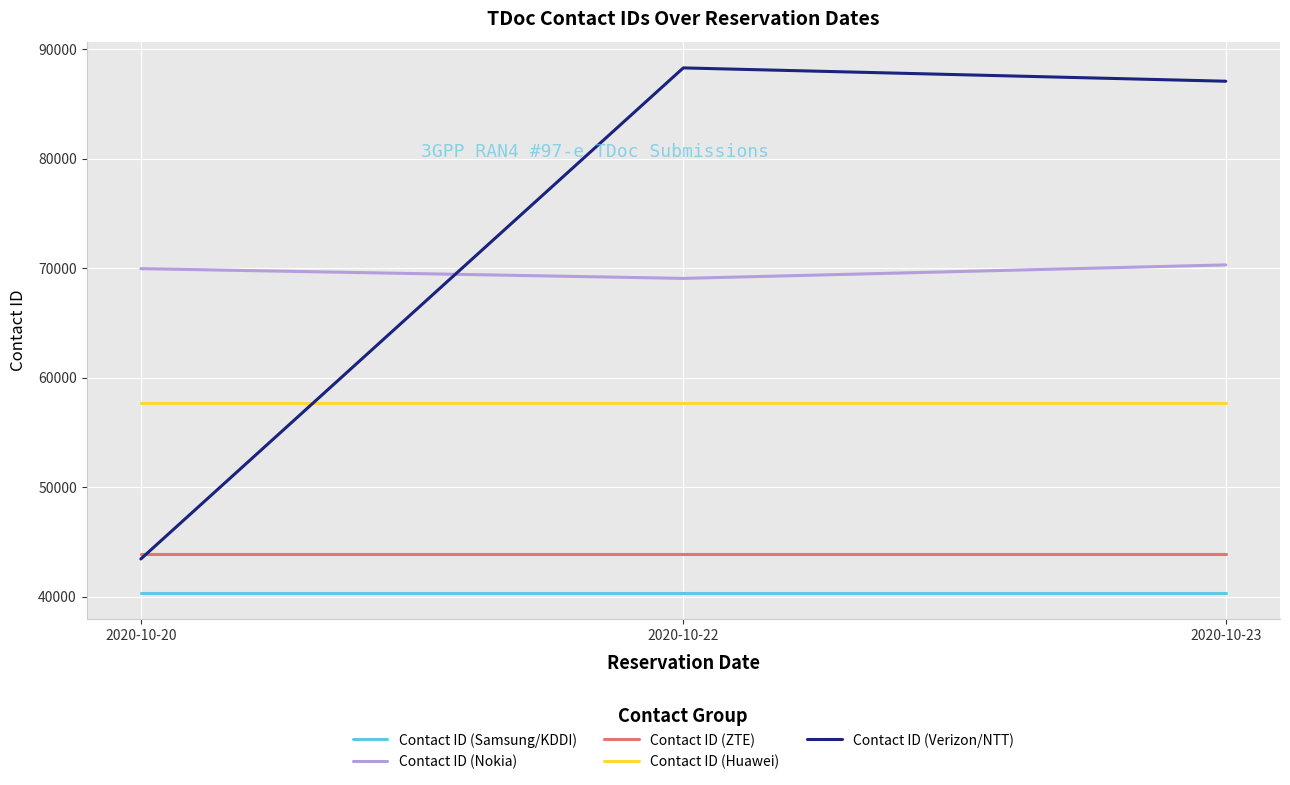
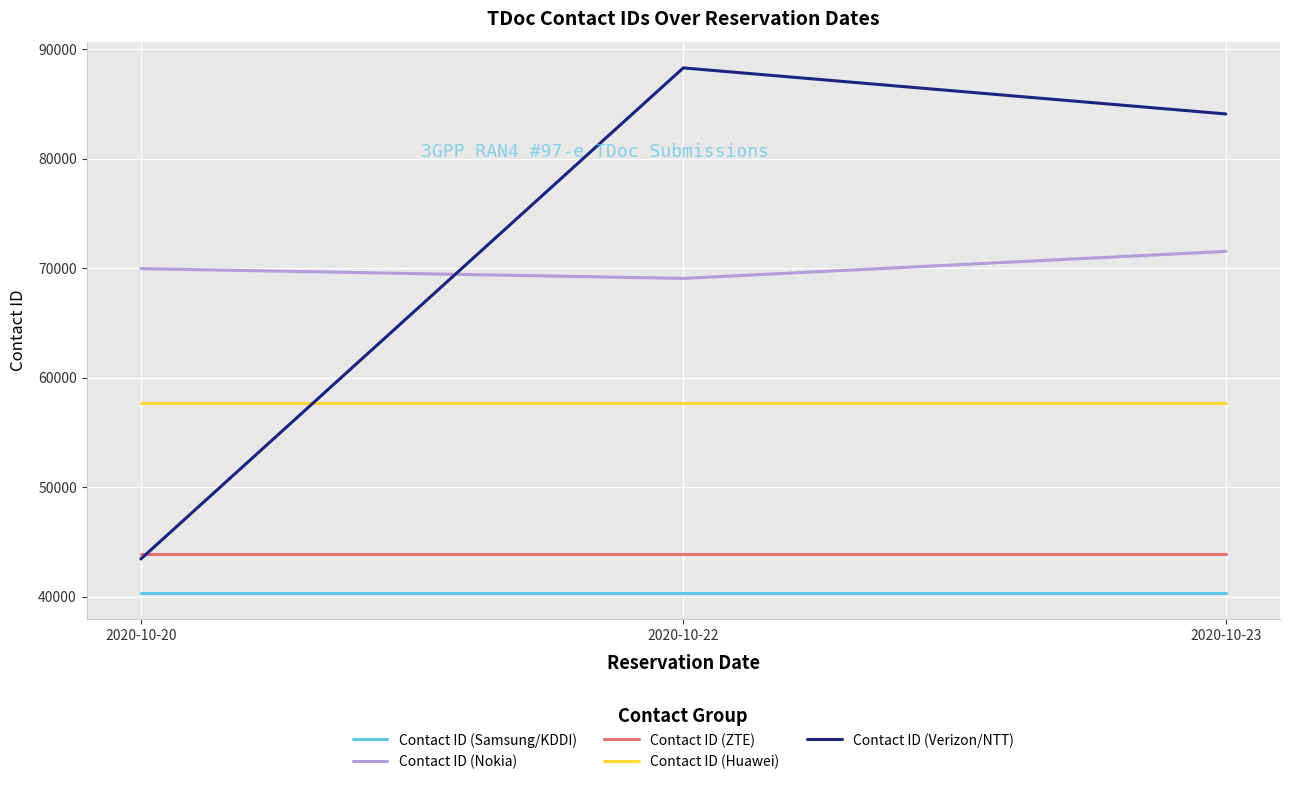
  {
    "Contact ID (Samsung/KDDI)": {
      "2020-10-20": 40300,
      "2020-10-22": 40300,
      "2020-10-23": 40300
    },
    "Contact ID (Nokia)": {
      "2020-10-20": 70000,
      "2020-10-22": 69100,
-     "2020-10-23": 70300
+     "2020-10-23": 71500
    },
    "Contact ID (ZTE)": {
      "2020-10-20": 43900,
      "2020-10-22": 43900,
      "2020-10-23": 43900
    },
    "Contact ID (Huawei)": {
      "2020-10-20": 57600,
      "2020-10-22": 57600,
      "2020-10-23": 57600
    },
    "Contact ID (Verizon/NTT)": {
      "2020-10-20": 43400,
      "2020-10-22": 88300,
-     "2020-10-23": 87100
+     "2020-10-23": 84100
    }
  }
